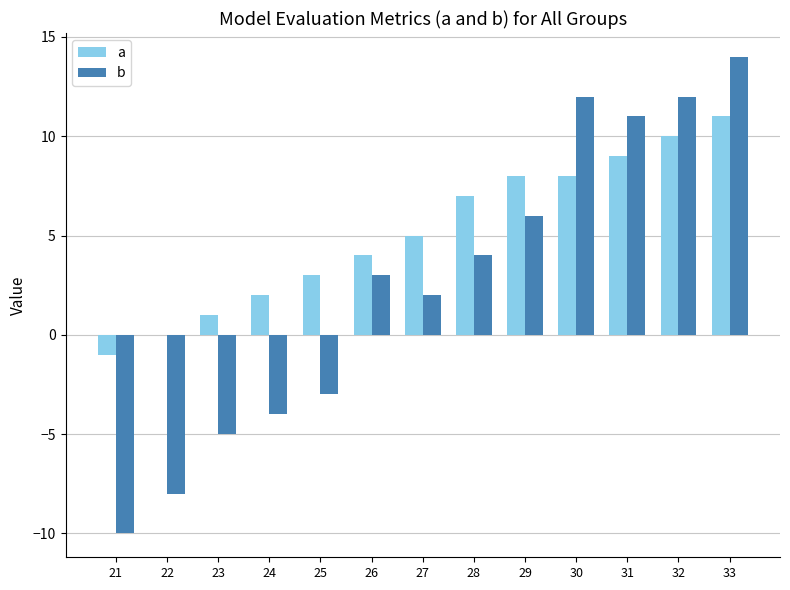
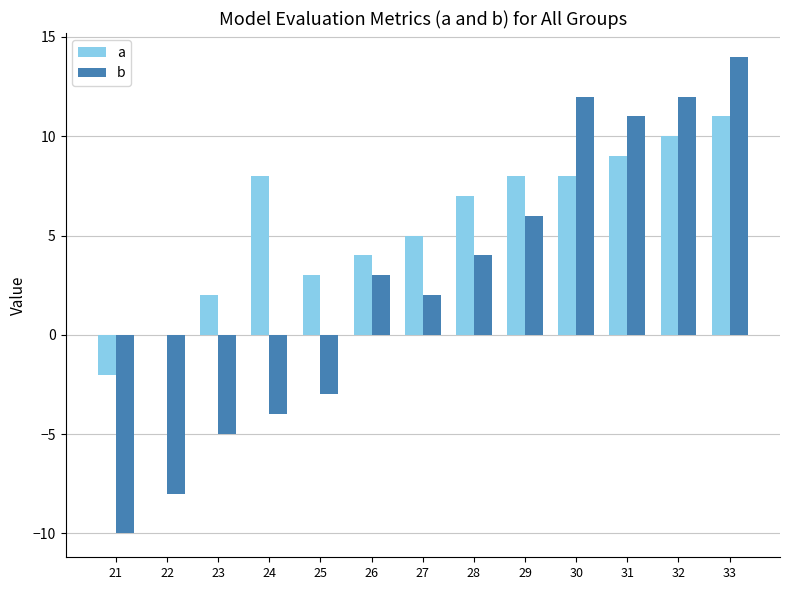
  {
    "a": {
-     "21": -1,
+     "21": -2,
      "22": 0,
-     "23": 1,
-     "24": 2,
+     "23": 2,
+     "24": 8,
      "25": 3,
      "26": 4,
      "27": 5,
      "28": 7,
      "29": 8,
      "30": 8,
      "31": 9,
      "32": 10,
      "33": 11
    },
    "b": {
      "21": -10,
      "22": -8,
      "23": -5,
      "24": -4,
      "25": -3,
      "26": 3,
      "27": 2,
      "28": 4,
      "29": 6,
      "30": 12,
      "31": 11,
      "32": 12,
      "33": 14
    }
  }
